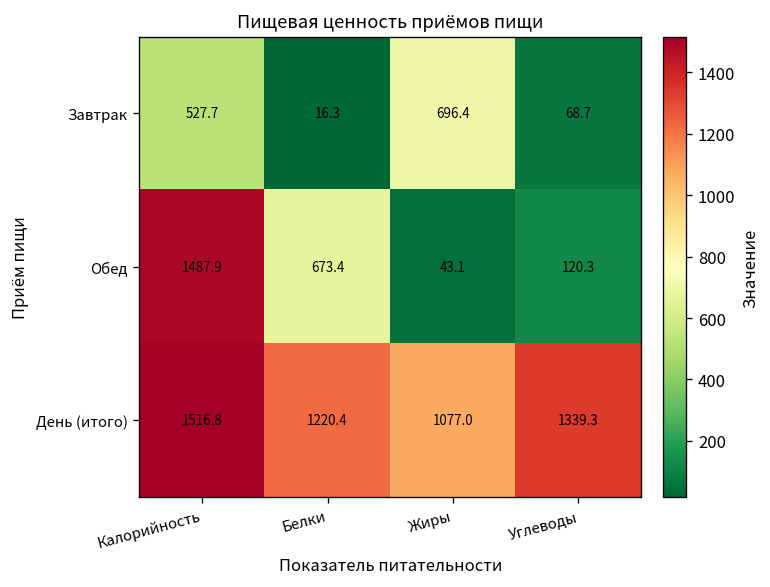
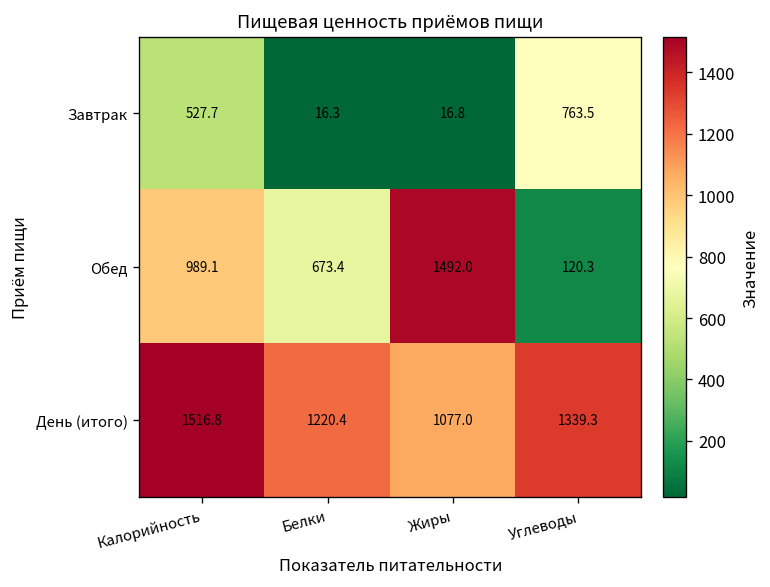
  {
    "Завтрак": {
      "Калорийность": 527.7,
      "Белки": 16.3,
-     "Жиры": 696.4,
-     "Углеводы": 68.7
+     "Жиры": 16.8,
+     "Углеводы": 763.5
    },
    "Обед": {
-     "Калорийность": 1487.9,
+     "Калорийность": 989.1,
      "Белки": 673.4,
-     "Жиры": 43.1,
+     "Жиры": 1492.0,
      "Углеводы": 120.3
    },
    "День (итого)": {
      "Калорийность": 1516.8,
      "Белки": 1220.4,
      "Жиры": 1077.0,
      "Углеводы": 1339.3
    }
  }
